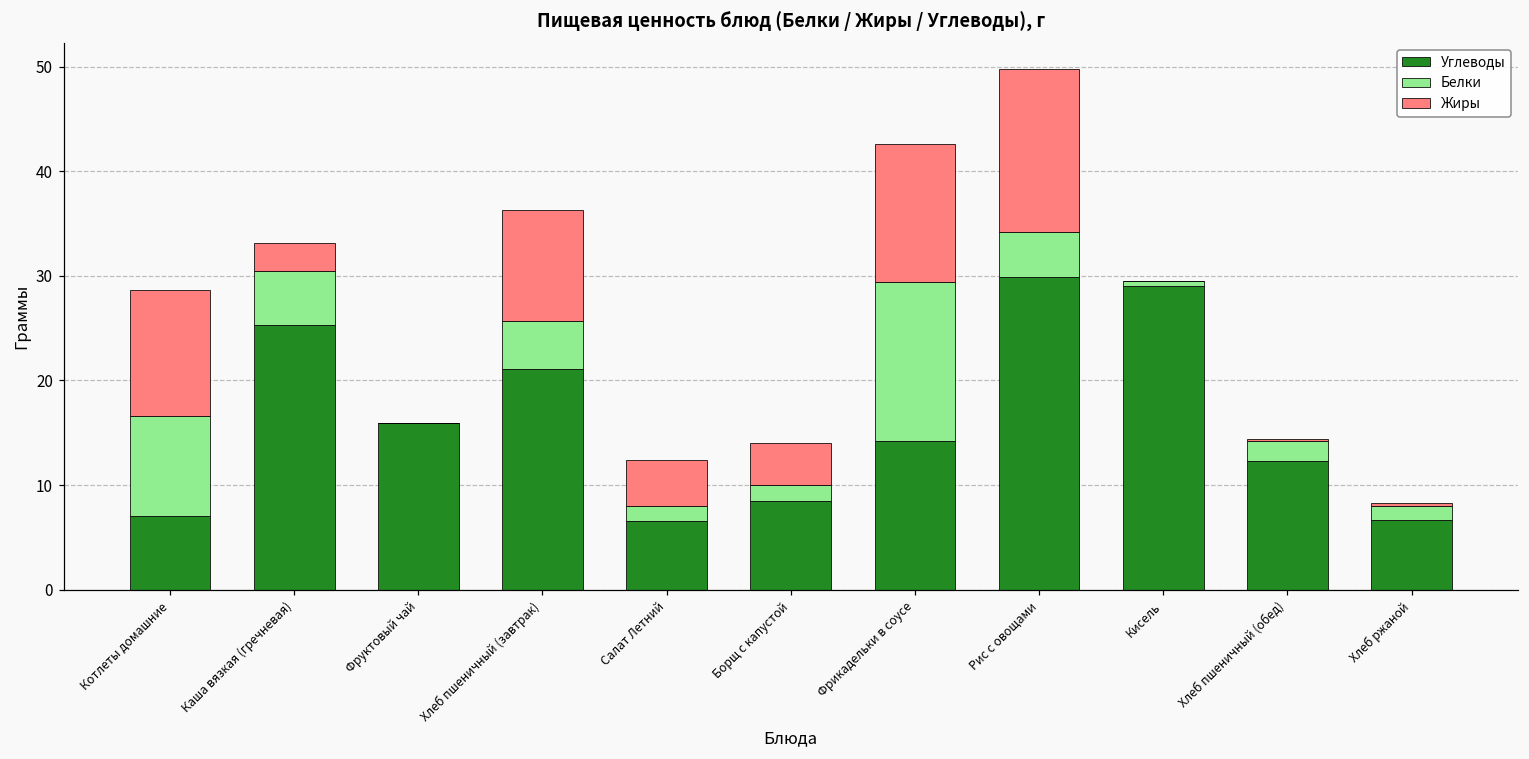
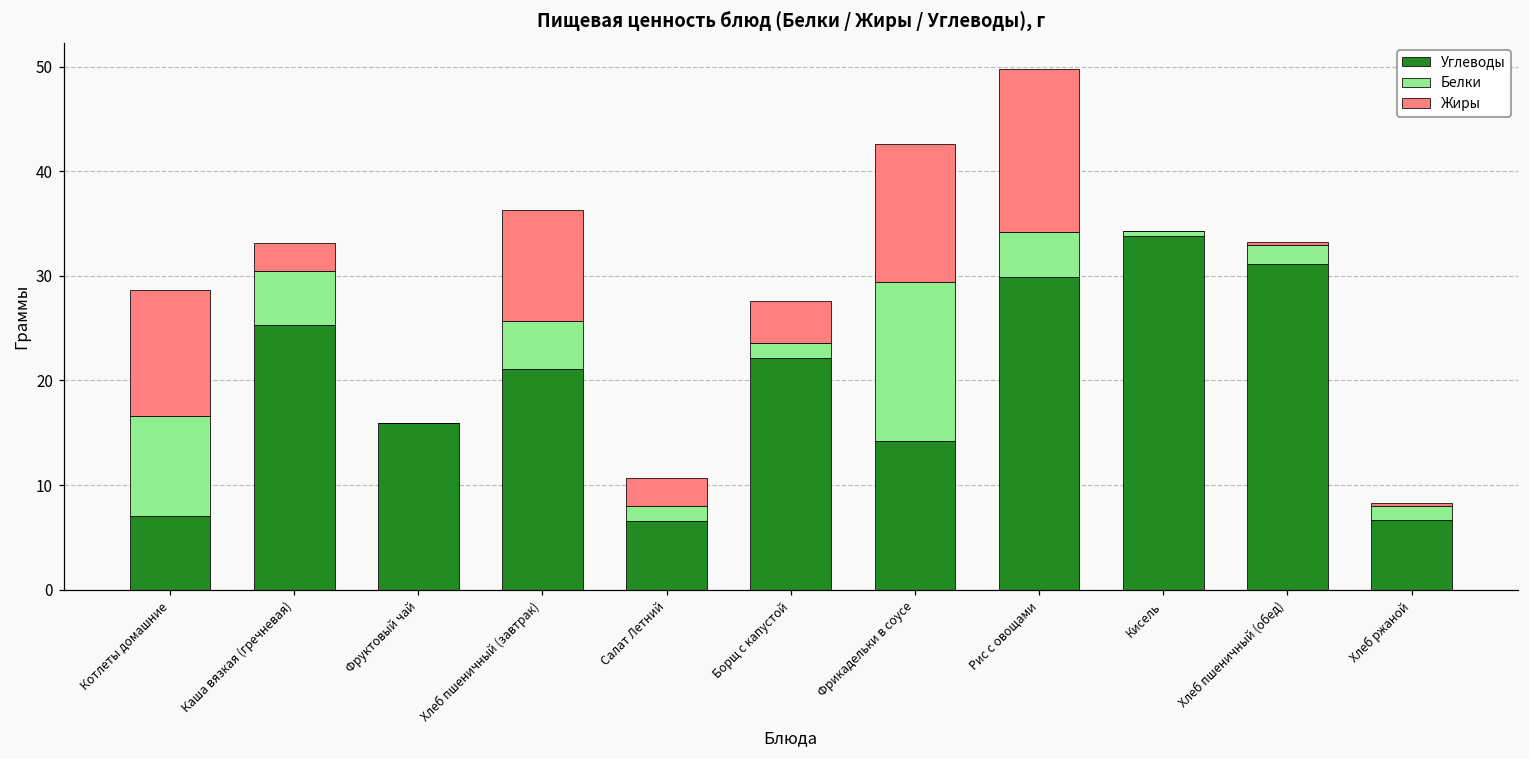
  {
    "Углеводы": {
      "Котлеты домашние": 7,
      "Каша вязкая (гречневая)": 25,
      "Фруктовый чай": 16,
      "Хлеб пшеничный (завтрак)": 21,
      "Салат Летний": 7,
-     "Борщ с капустой": 9,
+     "Борщ с капустой": 22,
      "Фрикадельки в соусе": 14,
      "Рис с овощами": 30,
-     "Кисель": 29,
-     "Хлеб пшеничный (обед)": 12,
+     "Кисель": 34,
+     "Хлеб пшеничный (обед)": 31,
      "Хлеб ржаной": 7
    },
    "Белки": {
      "Котлеты домашние": 9,
      "Каша вязкая (гречневая)": 5,
      "Фруктовый чай": 0,
      "Хлеб пшеничный (завтрак)": 5,
      "Салат Летний": 1,
      "Борщ с капустой": 1,
      "Фрикадельки в соусе": 15,
      "Рис с овощами": 4,
      "Кисель": 1,
      "Хлеб пшеничный (обед)": 2,
      "Хлеб ржаной": 1
    },
    "Жиры": {
      "Котлеты домашние": 12,
      "Каша вязкая (гречневая)": 3,
      "Фруктовый чай": 0,
      "Хлеб пшеничный (завтрак)": 11,
-     "Салат Летний": 4,
+     "Салат Летний": 3,
      "Борщ с капустой": 4,
      "Фрикадельки в соусе": 13,
      "Рис с овощами": 16,
      "Кисель": 0
    }
  }
